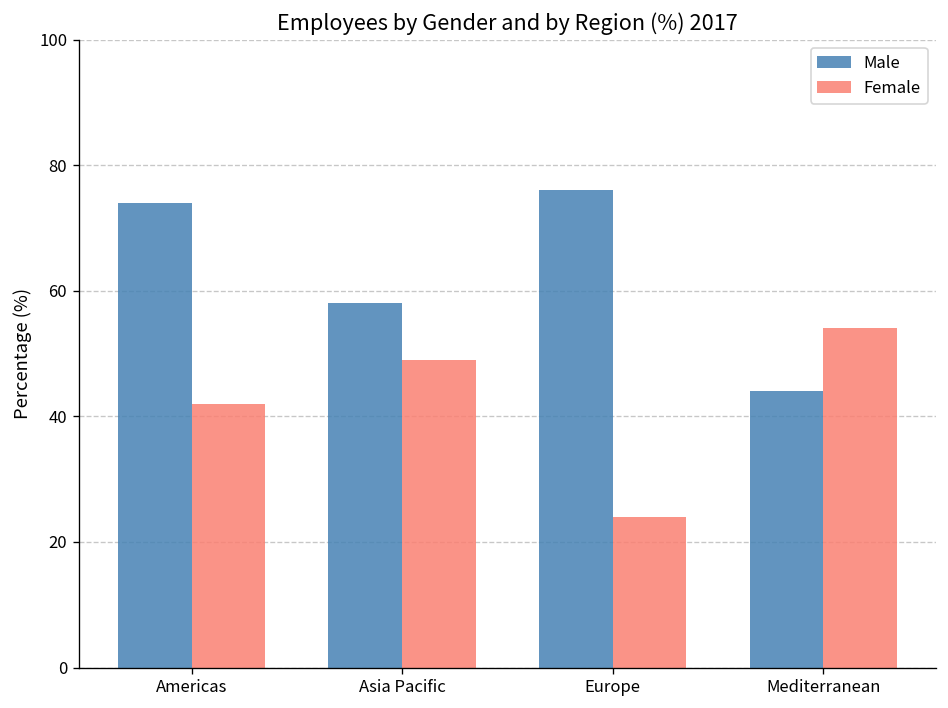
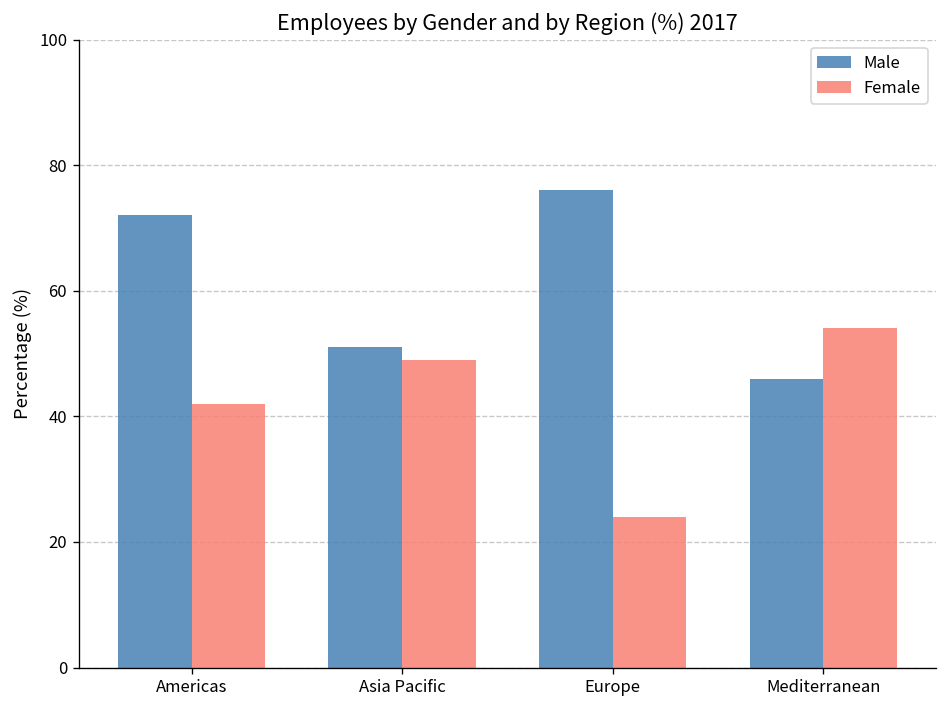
  {
    "Male": {
-     "Americas": 74,
-     "Asia Pacific": 58,
+     "Americas": 72,
+     "Asia Pacific": 51,
      "Europe": 76,
-     "Mediterranean": 44
+     "Mediterranean": 46
    },
    "Female": {
      "Americas": 42,
      "Asia Pacific": 49,
      "Europe": 24,
      "Mediterranean": 54
    }
  }
